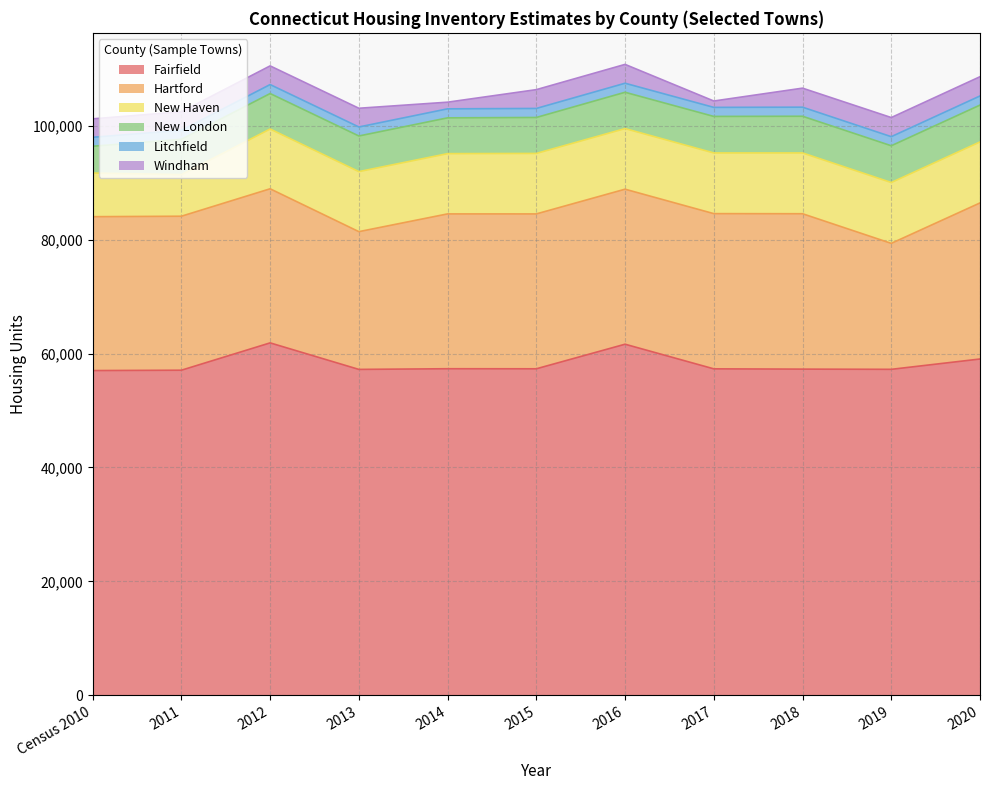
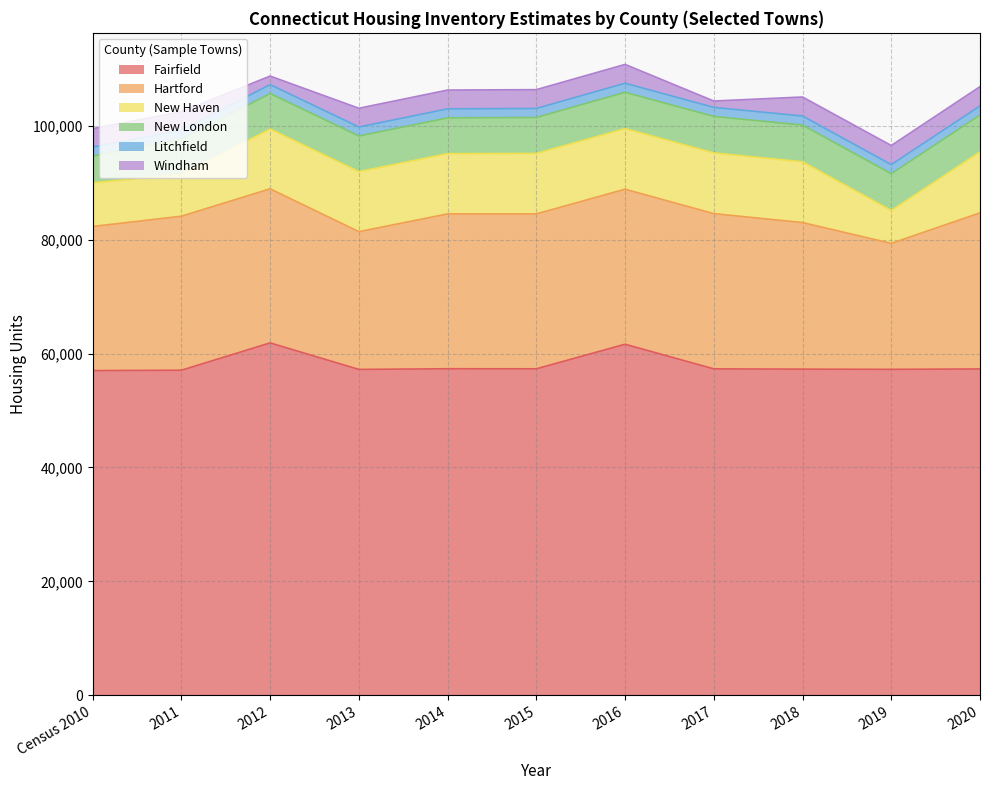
  {
    "Fairfield": {
      "Census 2010": "57,000",
      "2011": "57,000",
      "2012": "62,000",
      "2013": "57,000",
      "2014": "57,000",
      "2015": "57,000",
      "2016": "62,000",
      "2017": "57,000",
      "2018": "57,000",
      "2019": "57,000",
-     "2020": "59,000"
+     "2020": "57,000"
    },
    "Hartford": {
-     "Census 2010": "27,000",
+     "Census 2010": "25,000",
      "2011": "27,000",
      "2012": "27,000",
      "2013": "24,000",
      "2014": "27,000",
      "2015": "27,000",
      "2016": "27,000",
      "2017": "27,000",
-     "2018": "27,000",
+     "2018": "26,000",
      "2019": "22,000",
      "2020": "27,000"
    },
    "New Haven": {
      "Census 2010": "8,000",
      "2012": "10,000",
      "2013": "11,000",
      "2014": "11,000",
      "2015": "11,000",
      "2016": "11,000",
      "2017": "11,000",
      "2018": "11,000",
-     "2019": "11,000",
+     "2019": "6,000",
      "2020": "11,000"
    },
    "New London": {
      "Census 2010": "5,000",
      "2012": "6,000",
      "2013": "6,000",
      "2014": "6,000",
      "2015": "6,000",
      "2016": "6,000",
      "2017": "6,000",
      "2018": "6,000",
      "2019": "6,000",
      "2020": "6,000"
    },
    "Litchfield": {
      "Census 2010": "2,000",
      "2012": "2,000",
      "2013": "2,000",
      "2014": "2,000",
      "2015": "2,000",
      "2016": "2,000",
      "2017": "2,000",
      "2018": "2,000",
      "2019": "2,000",
      "2020": "2,000"
    },
    "Windham": {
      "Census 2010": "3,000",
-     "2012": "3,000",
+     "2012": "1,000",
      "2013": "3,000",
-     "2014": "1,000",
+     "2014": "3,000",
      "2015": "3,000",
      "2016": "3,000",
      "2017": "1,000",
      "2018": "3,000",
      "2019": "3,000",
      "2020": "3,000"
    }
  }
